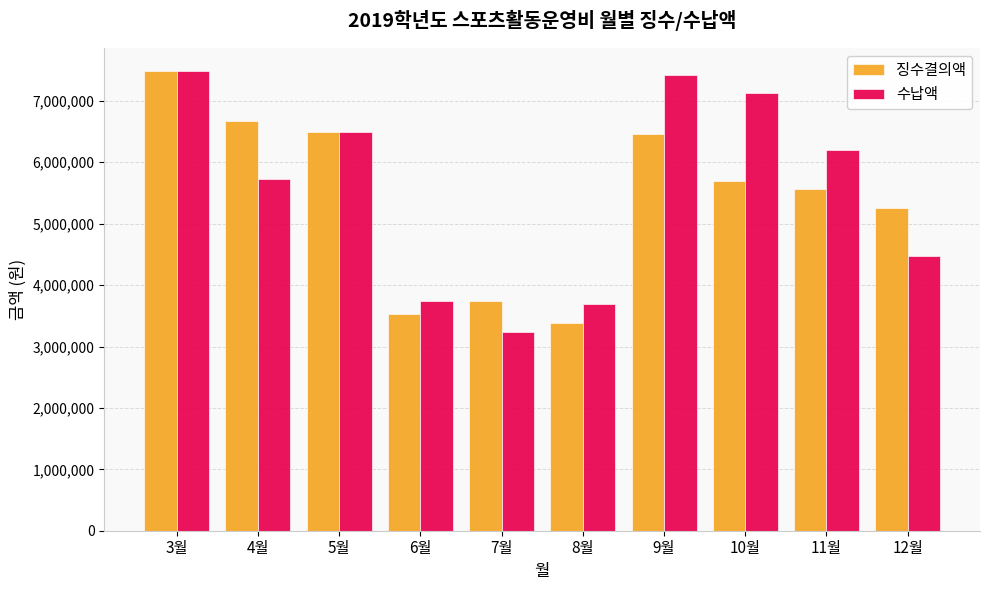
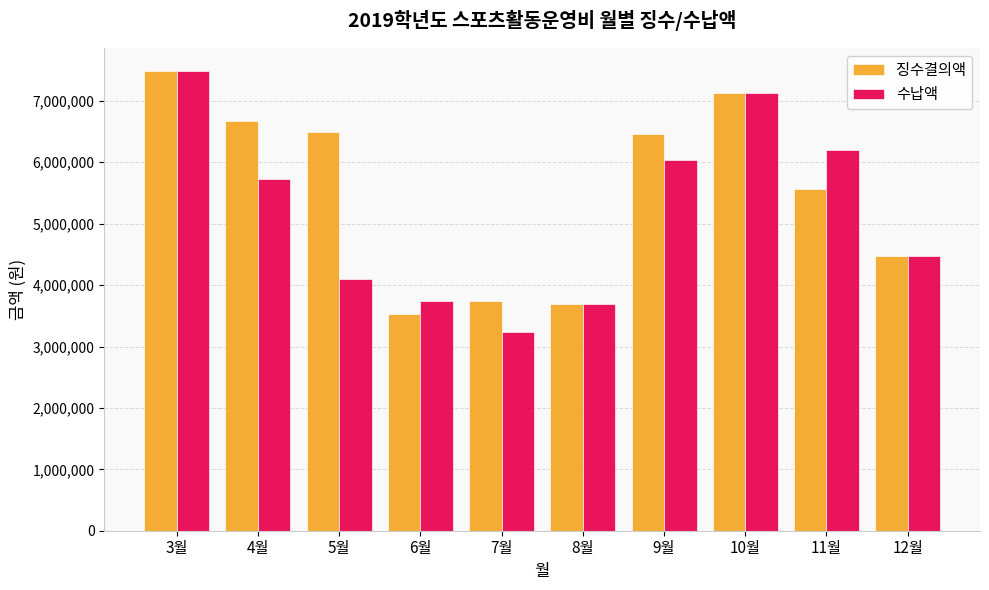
  {
    "징수결의액": {
      "3월": "7,500,000",
      "4월": "6,700,000",
      "5월": "6,500,000",
      "6월": "3,500,000",
      "7월": "3,700,000",
-     "8월": "3,400,000",
+     "8월": "3,700,000",
      "9월": "6,500,000",
-     "10월": "5,700,000",
+     "10월": "7,100,000",
      "11월": "5,600,000",
-     "12월": "5,300,000"
+     "12월": "4,500,000"
    },
    "수납액": {
      "3월": "7,500,000",
      "4월": "5,700,000",
-     "5월": "6,500,000",
+     "5월": "4,100,000",
      "6월": "3,700,000",
      "7월": "3,200,000",
      "8월": "3,700,000",
-     "9월": "7,400,000",
+     "9월": "6,000,000",
      "10월": "7,100,000",
      "11월": "6,200,000",
      "12월": "4,500,000"
    }
  }
